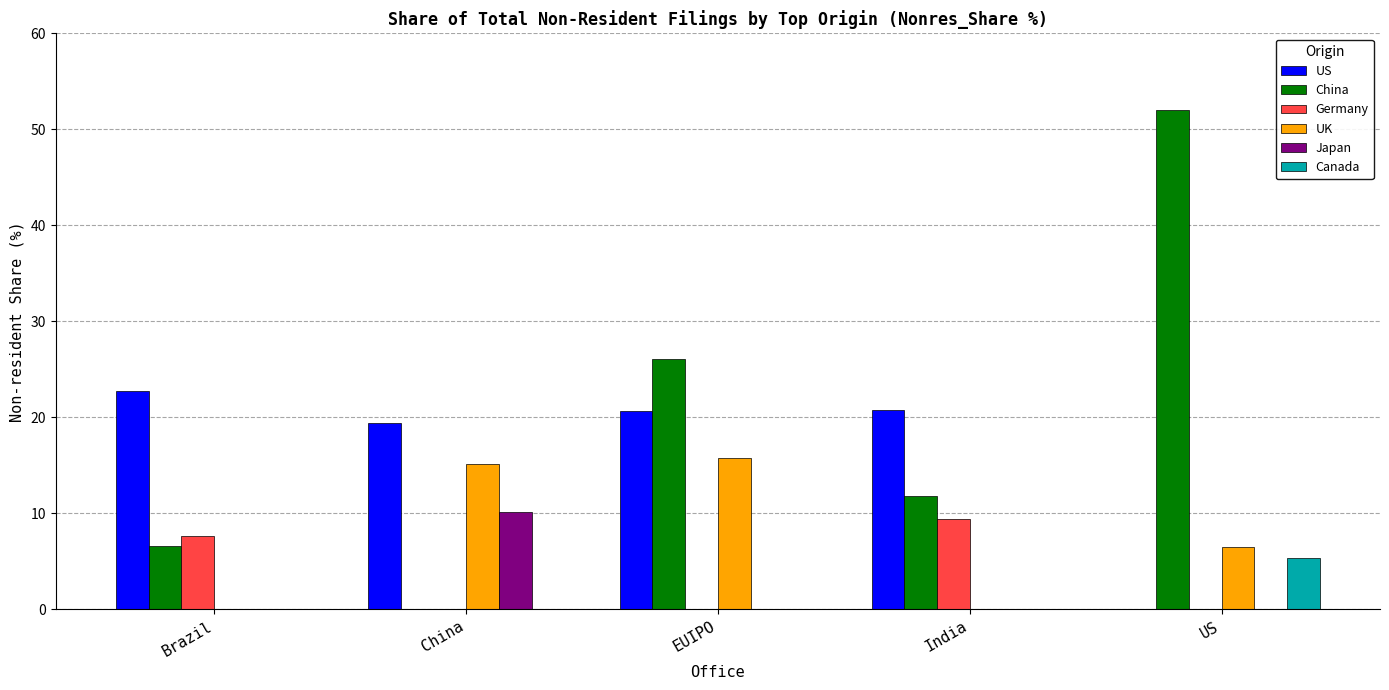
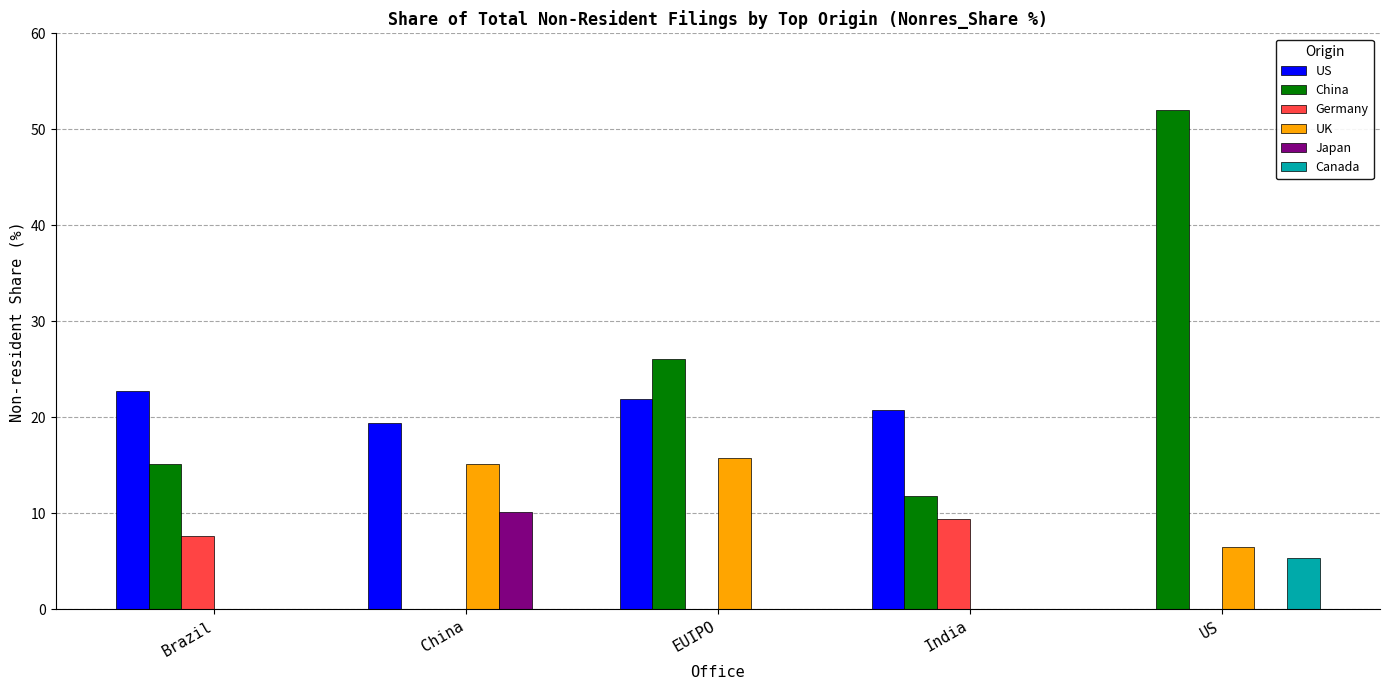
  {
    "US": {
      "Brazil": 23,
      "China": 19,
-     "EUIPO": 21,
+     "EUIPO": 22,
      "India": 21,
      "US": 0
    },
    "China": {
-     "Brazil": 7,
+     "Brazil": 15,
      "China": 0,
      "EUIPO": 26,
      "India": 12,
      "US": 52
    },
    "Germany": {
      "Brazil": 8,
      "China": 0,
      "EUIPO": 0,
      "India": 9,
      "US": 0
    },
    "UK": {
      "Brazil": 0,
      "China": 15,
      "EUIPO": 16,
      "India": 0,
      "US": 7
    },
    "Japan": {
      "Brazil": 0,
      "China": 10,
      "EUIPO": 0,
      "India": 0,
      "US": 0
    },
    "Canada": {
      "Brazil": 0,
      "China": 0,
      "EUIPO": 0,
      "India": 0,
      "US": 5
    }
  }
